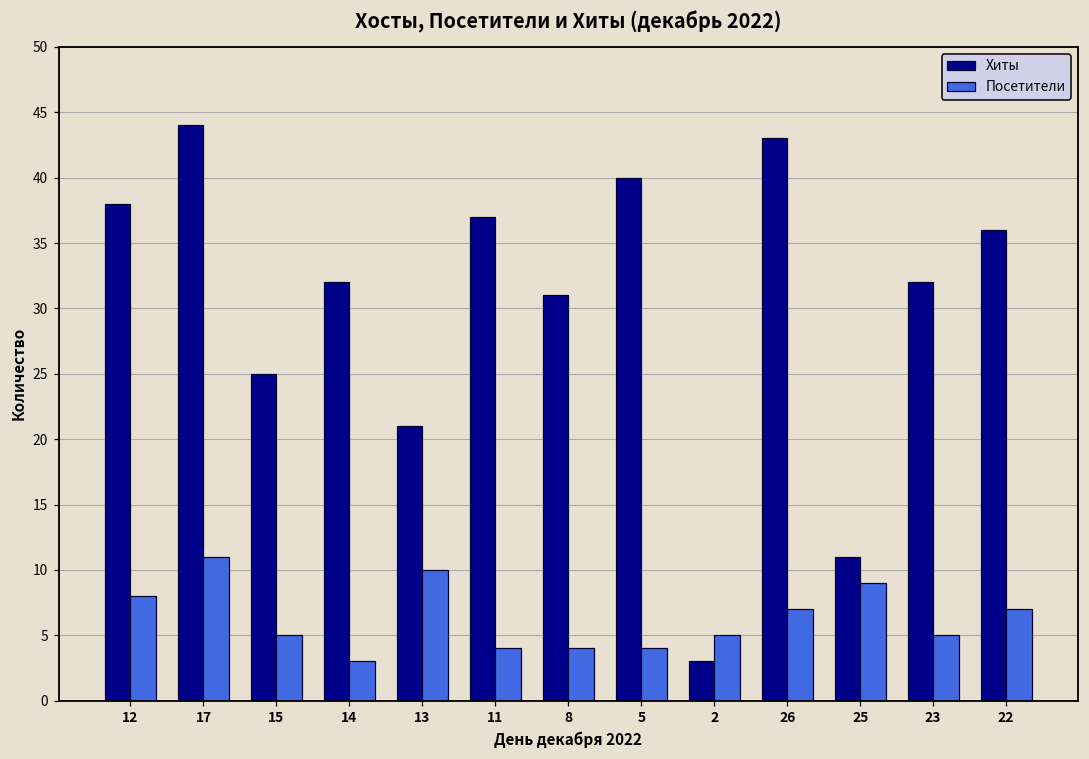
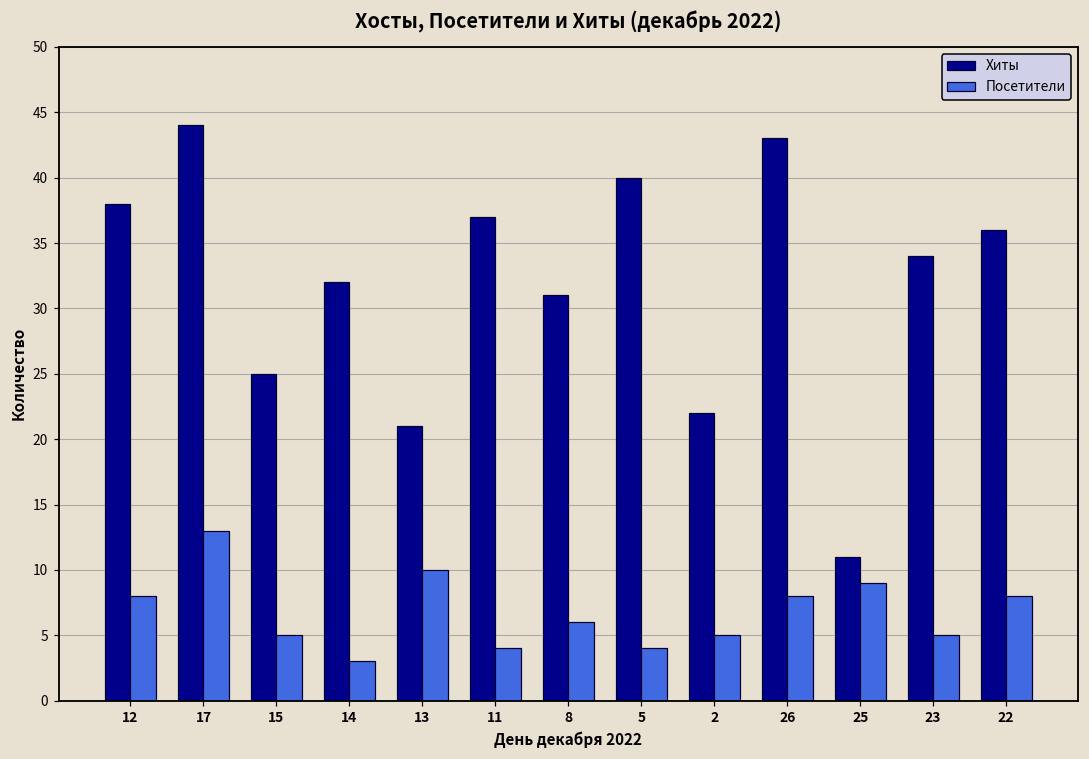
  {
    "Хиты": {
      "12": 38,
      "17": 44,
      "15": 25,
      "14": 32,
      "13": 21,
      "11": 37,
      "8": 31,
      "5": 40,
-     "2": 3,
+     "2": 22,
      "26": 43,
      "25": 11,
-     "23": 32,
+     "23": 34,
      "22": 36
    },
    "Посетители": {
      "12": 8,
-     "17": 11,
+     "17": 13,
      "15": 5,
      "14": 3,
      "13": 10,
      "11": 4,
-     "8": 4,
+     "8": 6,
      "5": 4,
      "2": 5,
-     "26": 7,
+     "26": 8,
      "25": 9,
      "23": 5,
-     "22": 7
+     "22": 8
    }
  }
